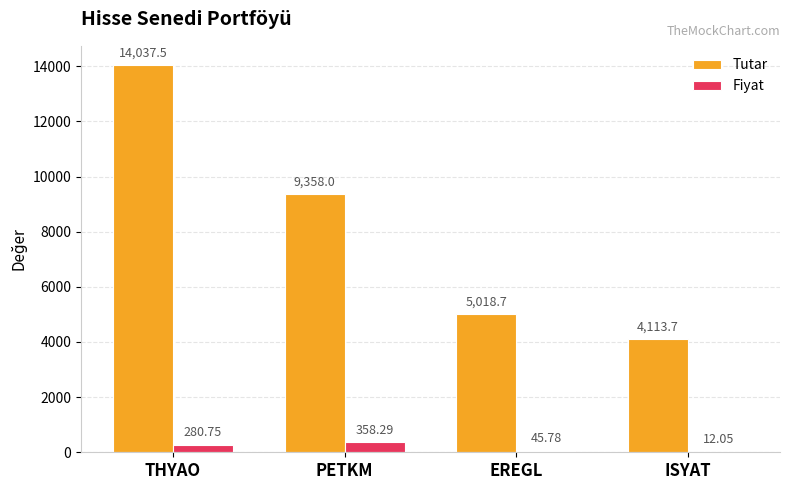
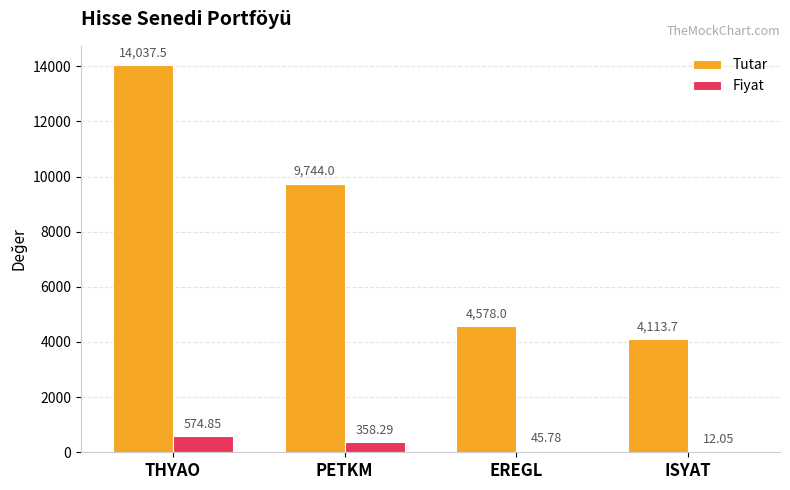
  {
    "Tutar": {
      "THYAO": "14,037.5",
-     "PETKM": "9,358.0",
-     "EREGL": "5,018.7",
+     "PETKM": "9,744.0",
+     "EREGL": "4,578.0",
      "ISYAT": "4,113.7"
    },
    "Fiyat": {
-     "THYAO": "280.75",
+     "THYAO": "574.85",
      "PETKM": "358.29",
      "EREGL": "45.78",
      "ISYAT": "12.05"
    }
  }
